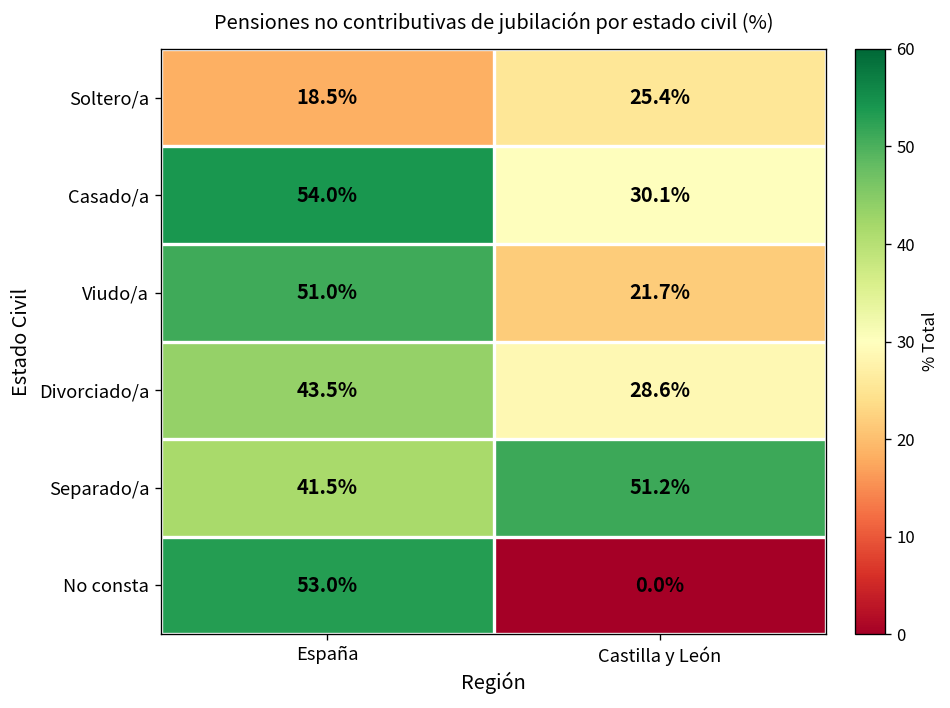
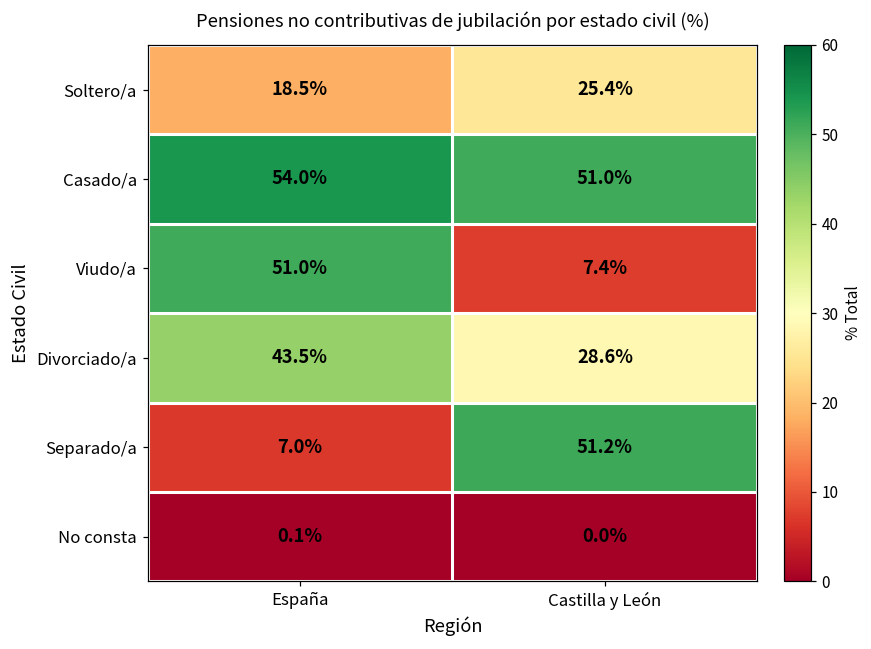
  {
    "Soltero/a": {
      "España": "18.5%",
      "Castilla y León": "25.4%"
    },
    "Casado/a": {
      "España": "54.0%",
-     "Castilla y León": "30.1%"
+     "Castilla y León": "51.0%"
    },
    "Viudo/a": {
      "España": "51.0%",
-     "Castilla y León": "21.7%"
+     "Castilla y León": "7.4%"
    },
    "Divorciado/a": {
      "España": "43.5%",
      "Castilla y León": "28.6%"
    },
    "Separado/a": {
-     "España": "41.5%",
+     "España": "7.0%",
      "Castilla y León": "51.2%"
    },
    "No consta": {
-     "España": "53.0%",
+     "España": "0.1%",
      "Castilla y León": "0.0%"
    }
  }
